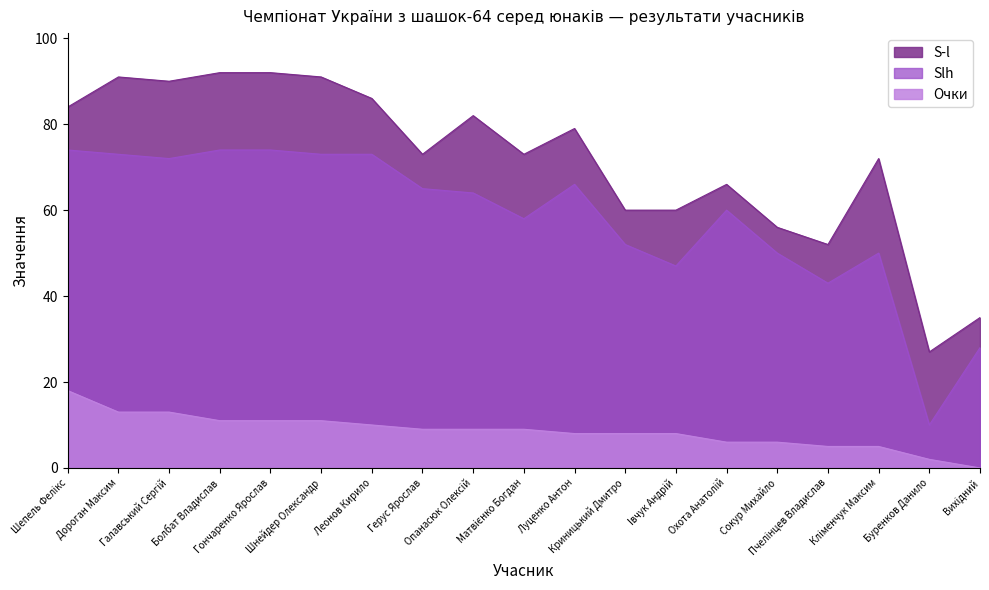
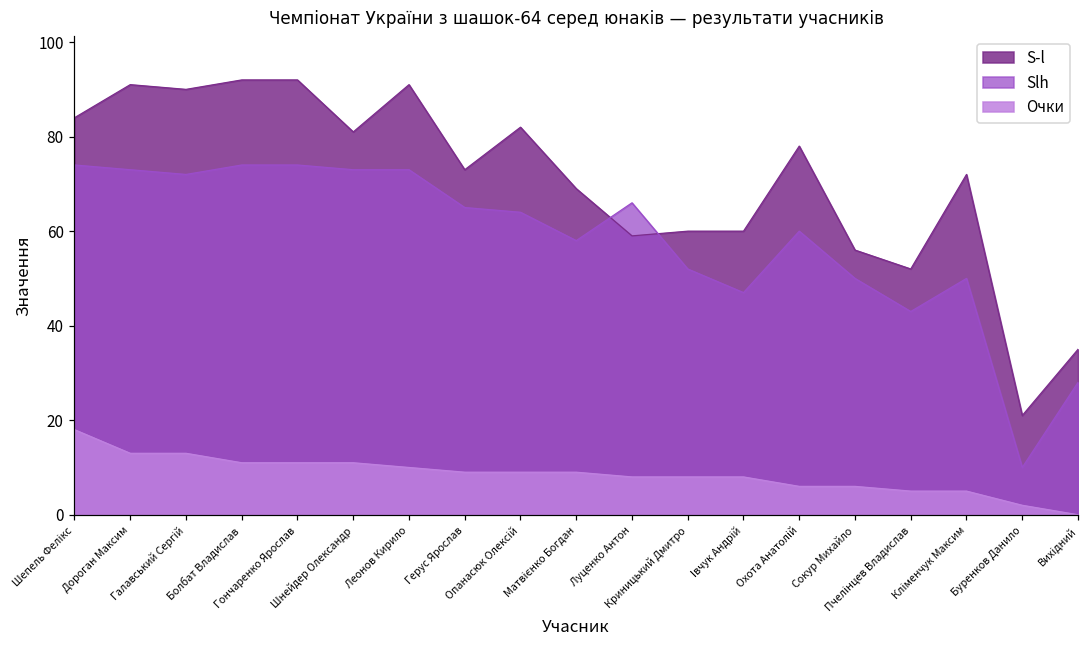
  {
    "S-l": {
      "Шепель Фелікс": 84,
      "Дороган Максим": 91,
      "Галавський Сергій": 90,
      "Болбат Владислав": 92,
      "Гончаренко Ярослав": 92,
-     "Шнейдер Олександр": 91,
-     "Леонов Кирило": 86,
+     "Шнейдер Олександр": 81,
+     "Леонов Кирило": 91,
      "Герус Ярослав": 73,
      "Опанасюк Олексій": 82,
-     "Матвієнко Богдан": 73,
-     "Луценко Антон": 79,
+     "Матвієнко Богдан": 69,
+     "Луценко Антон": 59,
      "Криницький Дмитро": 60,
      "Івчук Андрій": 60,
-     "Охота Анатолій": 66,
+     "Охота Анатолій": 78,
      "Сокур Михайло": 56,
      "Пчелінцев Владислав": 52,
      "Кліменчук Максим": 72,
-     "Буренков Данило": 27,
+     "Буренков Данило": 21,
      "Вихідний": 35
    }
  }
